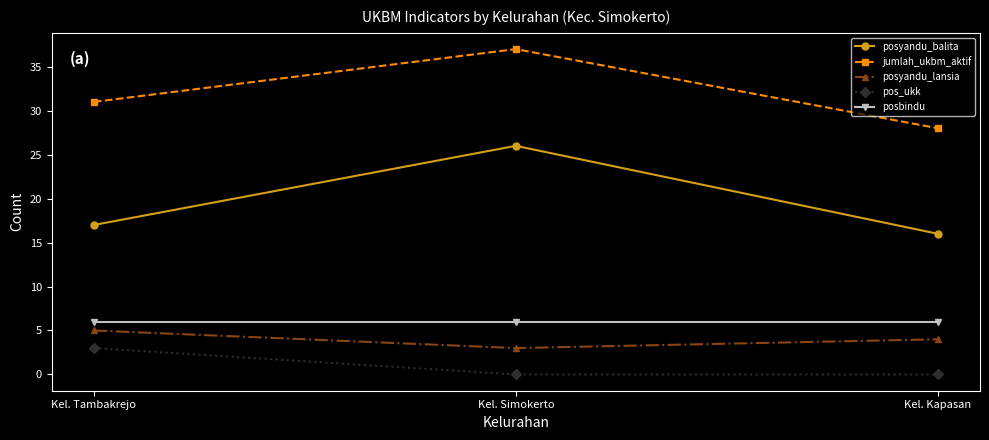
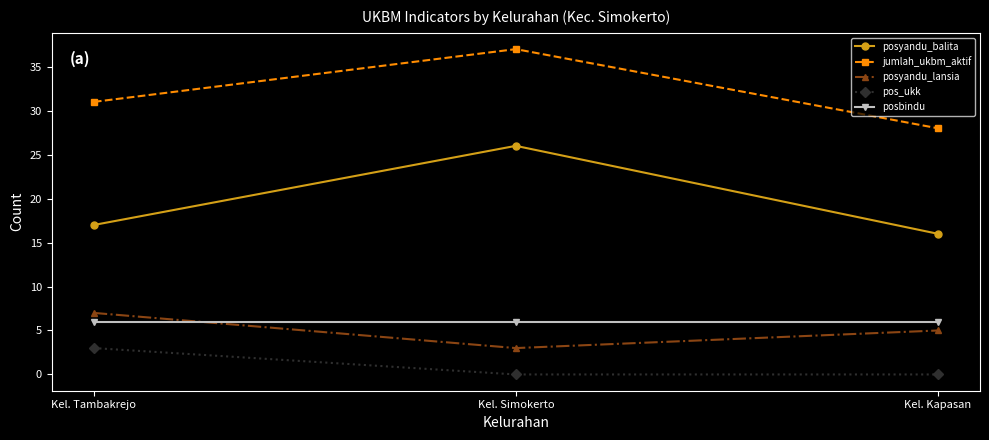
  {
    "posyandu_lansia": {
-     "Kel. Tambakrejo": 5,
+     "Kel. Tambakrejo": 7,
      "Kel. Simokerto": 3,
-     "Kel. Kapasan": 4
+     "Kel. Kapasan": 5
    },
    "pos_ukk": {
      "Kel. Tambakrejo": 3,
      "Kel. Simokerto": 0,
      "Kel. Kapasan": 0
    },
    "posbindu": {
      "Kel. Tambakrejo": 6,
      "Kel. Simokerto": 6,
      "Kel. Kapasan": 6
    }
  }
